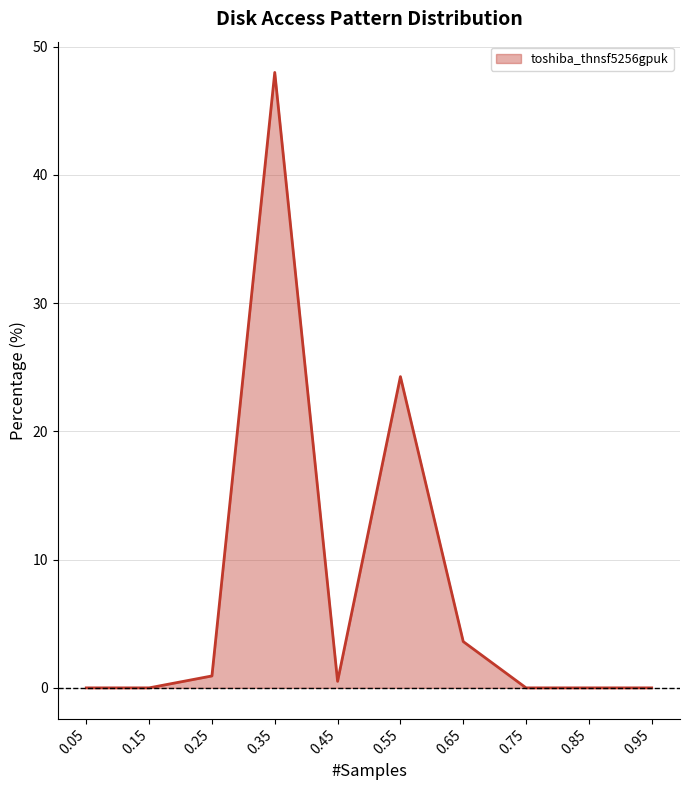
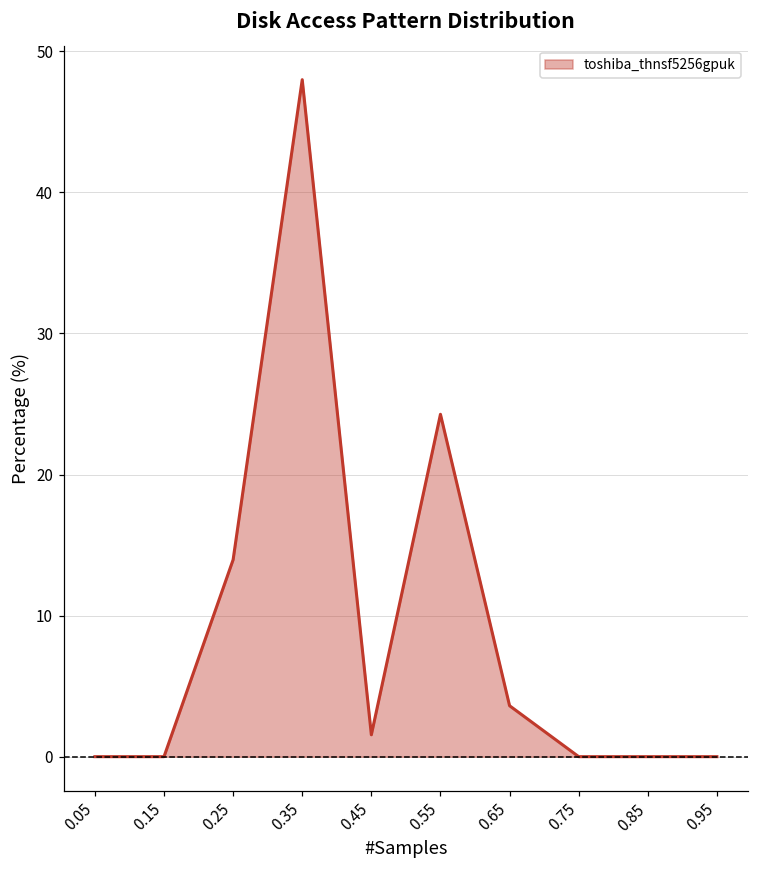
  {
    "0.05": 0.0,
    "0.15": 0.0,
-   "0.25": 0.9,
+   "0.25": 14.0,
    "0.35": 48.0,
-   "0.45": 0.5,
+   "0.45": 1.6,
    "0.55": 24.3,
    "0.65": 3.6,
    "0.75": 0.0,
    "0.85": 0.0,
    "0.95": 0.0
  }
